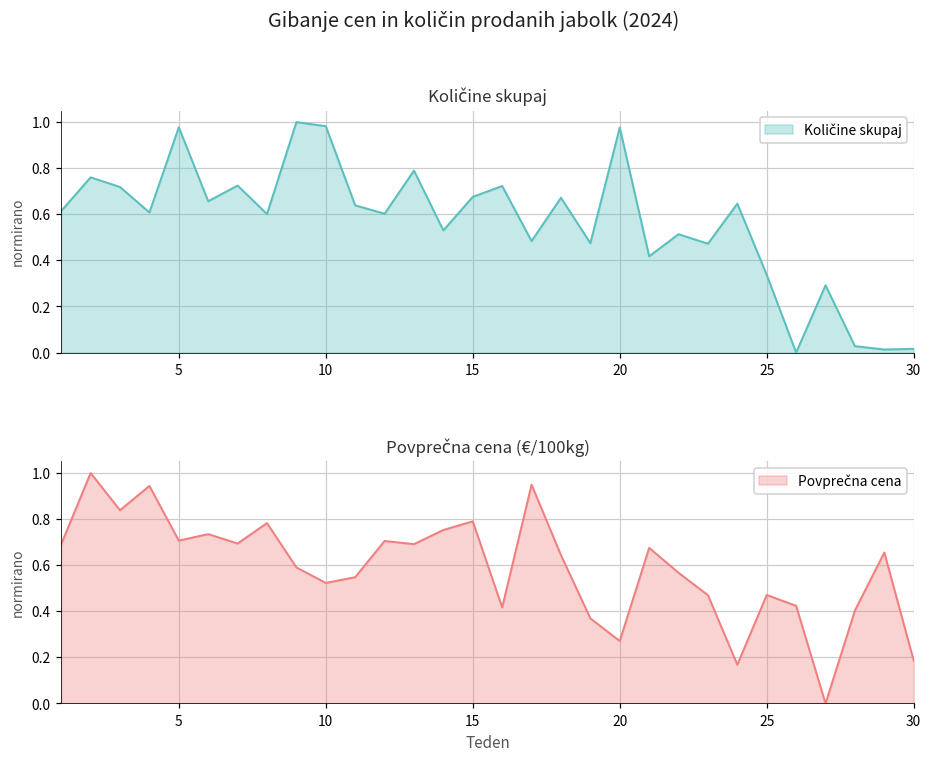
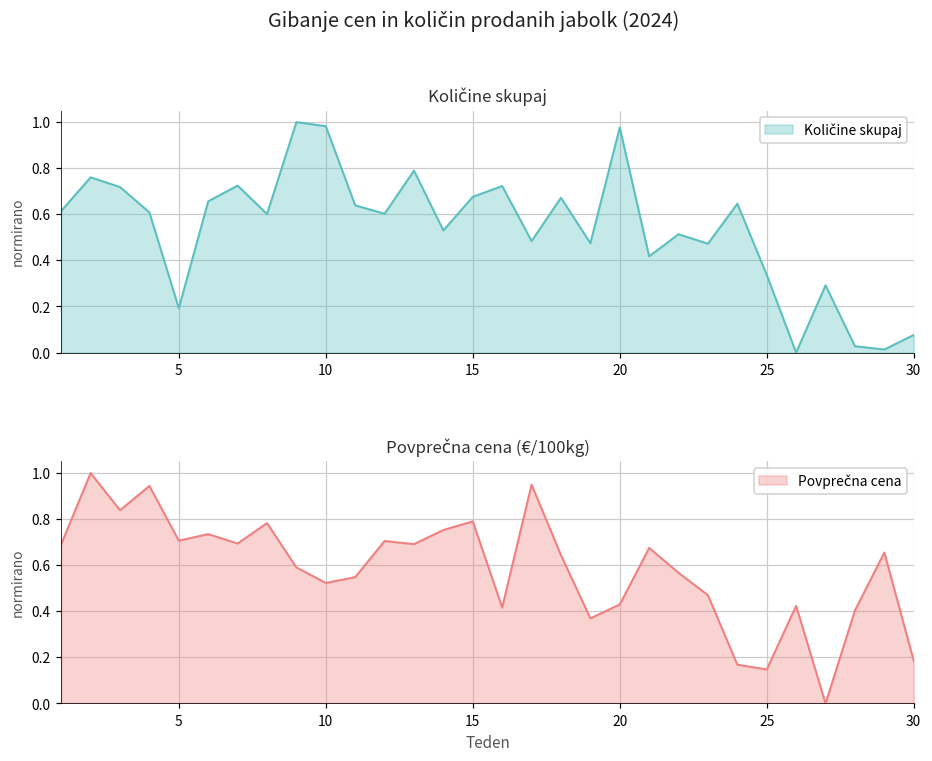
  {
    "Količine skupaj": {
-     "5": 0.98,
+     "5": 0.19,
      "10": 0.98,
      "15": 0.68,
      "20": 0.98,
      "25": 0.34,
-     "30": 0.02
+     "30": 0.08
    },
    "Povprečna cena (€/100kg)": {
      "5": 0.71,
      "10": 0.52,
      "15": 0.79,
-     "20": 0.27,
-     "25": 0.47,
+     "20": 0.43,
+     "25": 0.15,
      "30": 0.19
    }
  }
